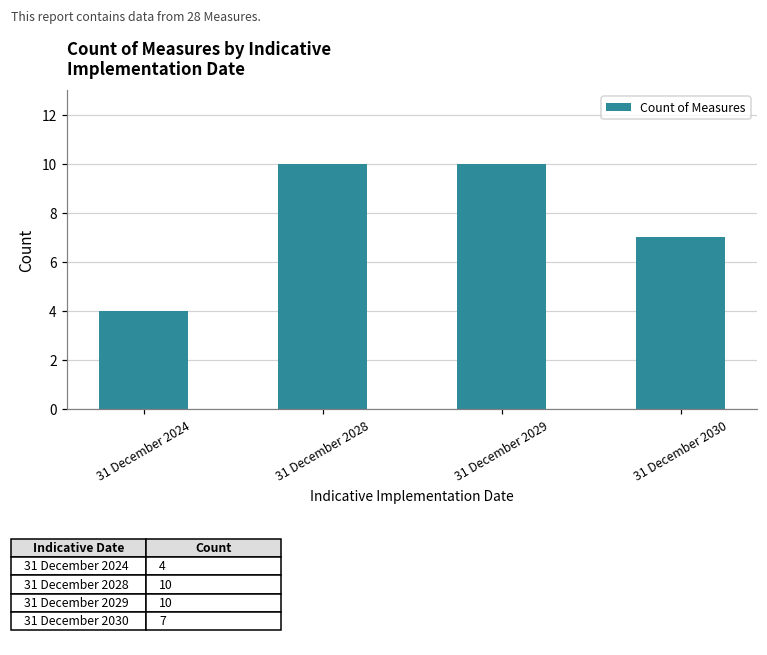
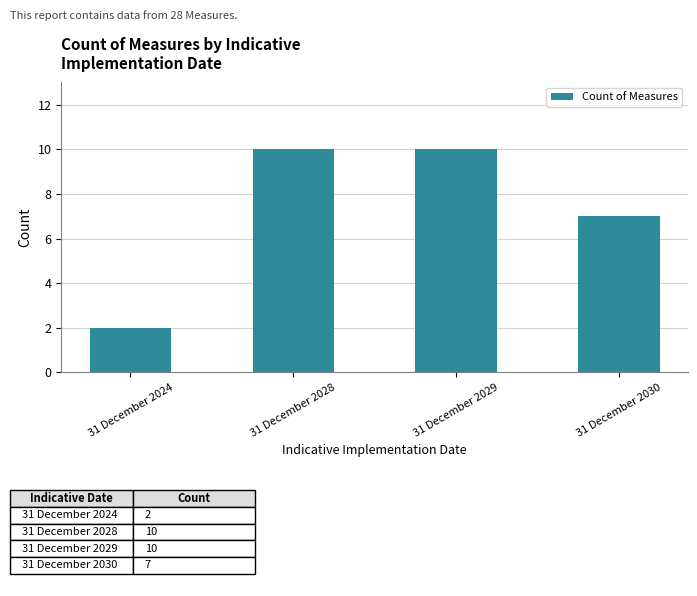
  {
-   "31 December 2024": 4
+   "31 December 2024": 2
  }
